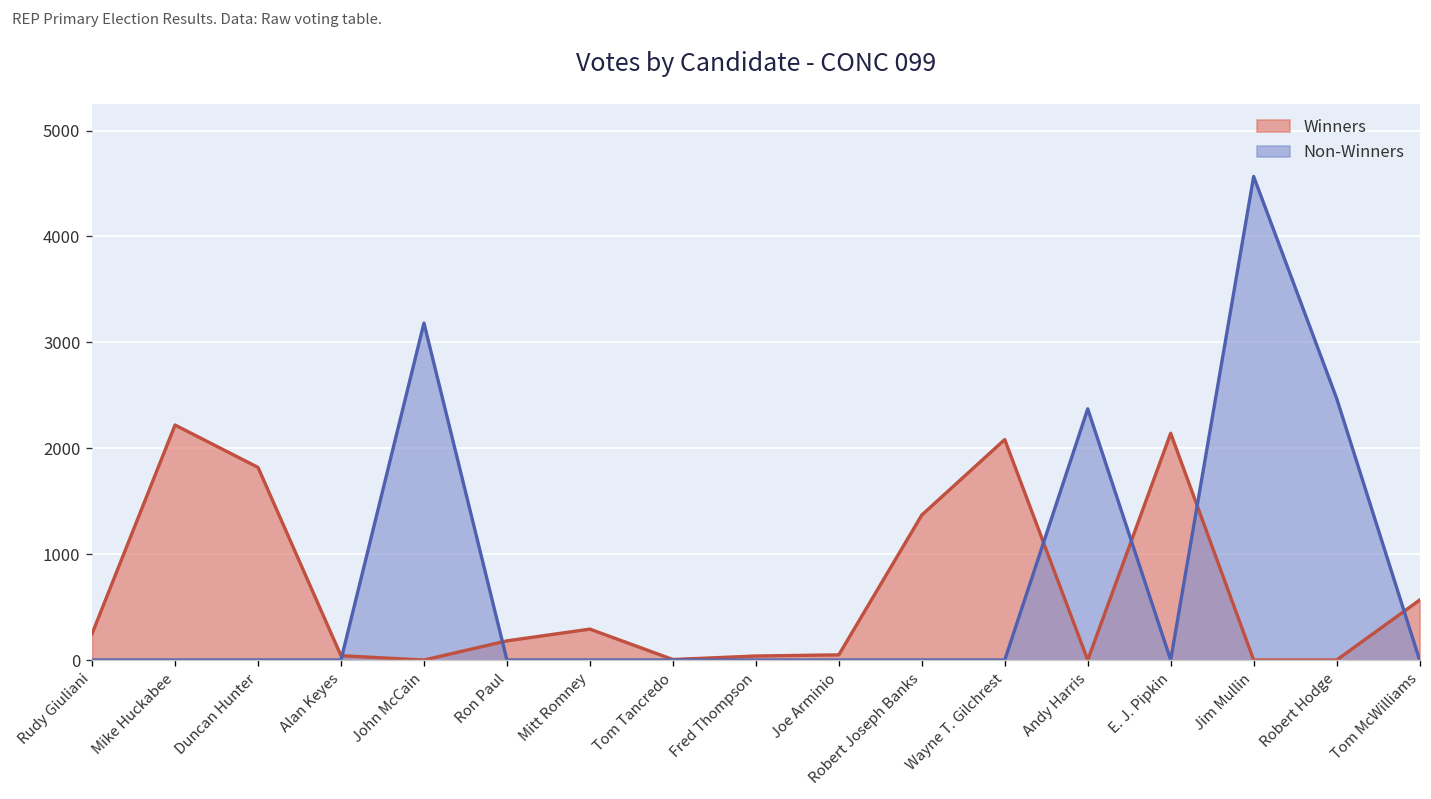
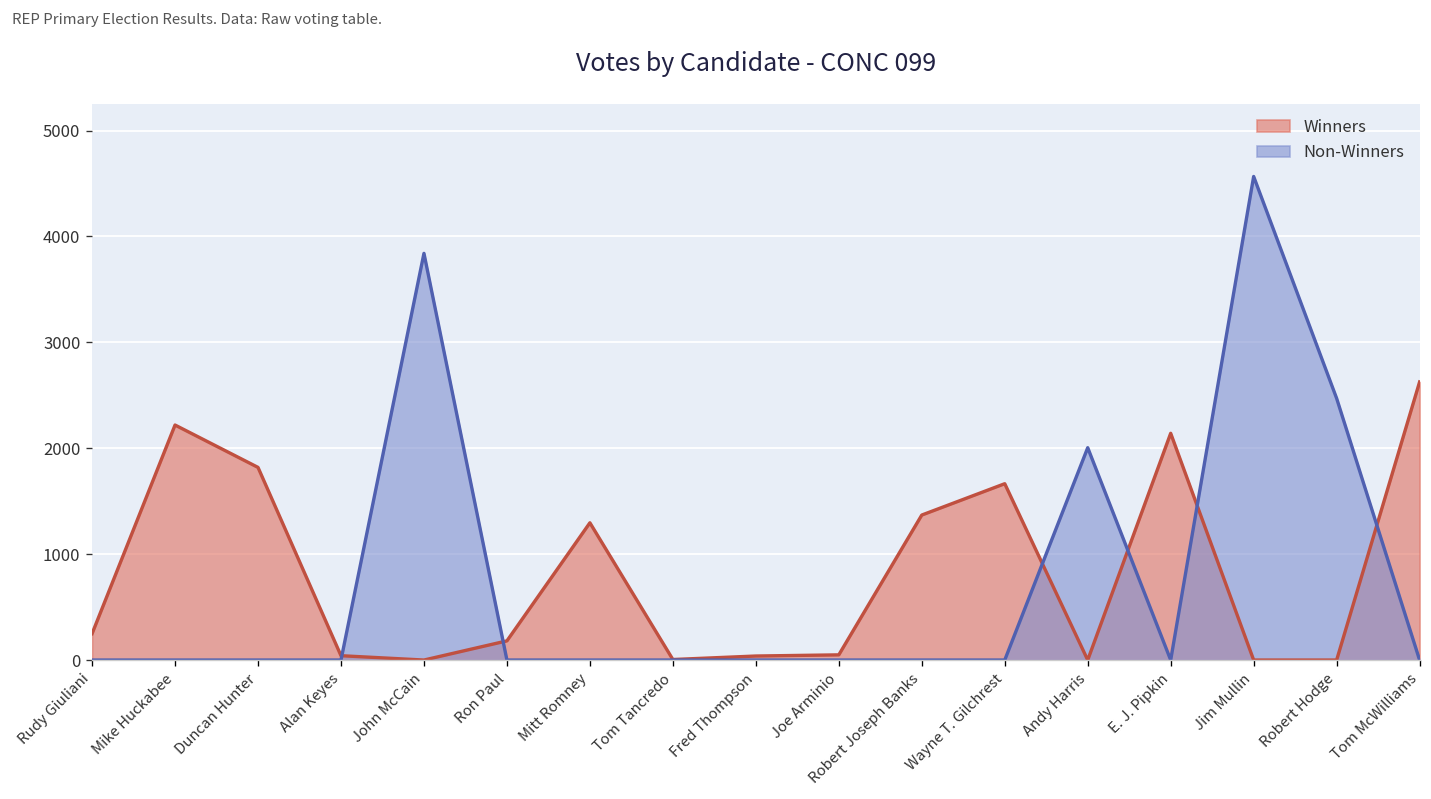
  {
    "Winners": {
      "Rudy Giuliani": 200,
      "Mike Huckabee": 2200,
      "Duncan Hunter": 1800,
      "Alan Keyes": 0,
      "John McCain": 0,
      "Ron Paul": 200,
-     "Mitt Romney": 300,
+     "Mitt Romney": 1300,
      "Fred Thompson": 0,
      "Joe Arminio": 0,
      "Robert Joseph Banks": 1400,
-     "Wayne T. Gilchrest": 2100,
+     "Wayne T. Gilchrest": 1700,
      "Andy Harris": 0,
      "E. J. Pipkin": 2100,
      "Jim Mullin": 0,
      "Robert Hodge": 0,
-     "Tom McWilliams": 600
+     "Tom McWilliams": 2600
    },
    "Non-Winners": {
      "Rudy Giuliani": 0,
      "Mike Huckabee": 0,
      "Duncan Hunter": 0,
      "Alan Keyes": 0,
-     "John McCain": 3200,
+     "John McCain": 3800,
      "Ron Paul": 0,
      "Mitt Romney": 0,
      "Fred Thompson": 0,
      "Joe Arminio": 0,
      "Robert Joseph Banks": 0,
      "Wayne T. Gilchrest": 0,
-     "Andy Harris": 2400,
+     "Andy Harris": 2000,
      "E. J. Pipkin": 0,
      "Jim Mullin": 4600,
      "Robert Hodge": 2500,
      "Tom McWilliams": 0
    }
  }
